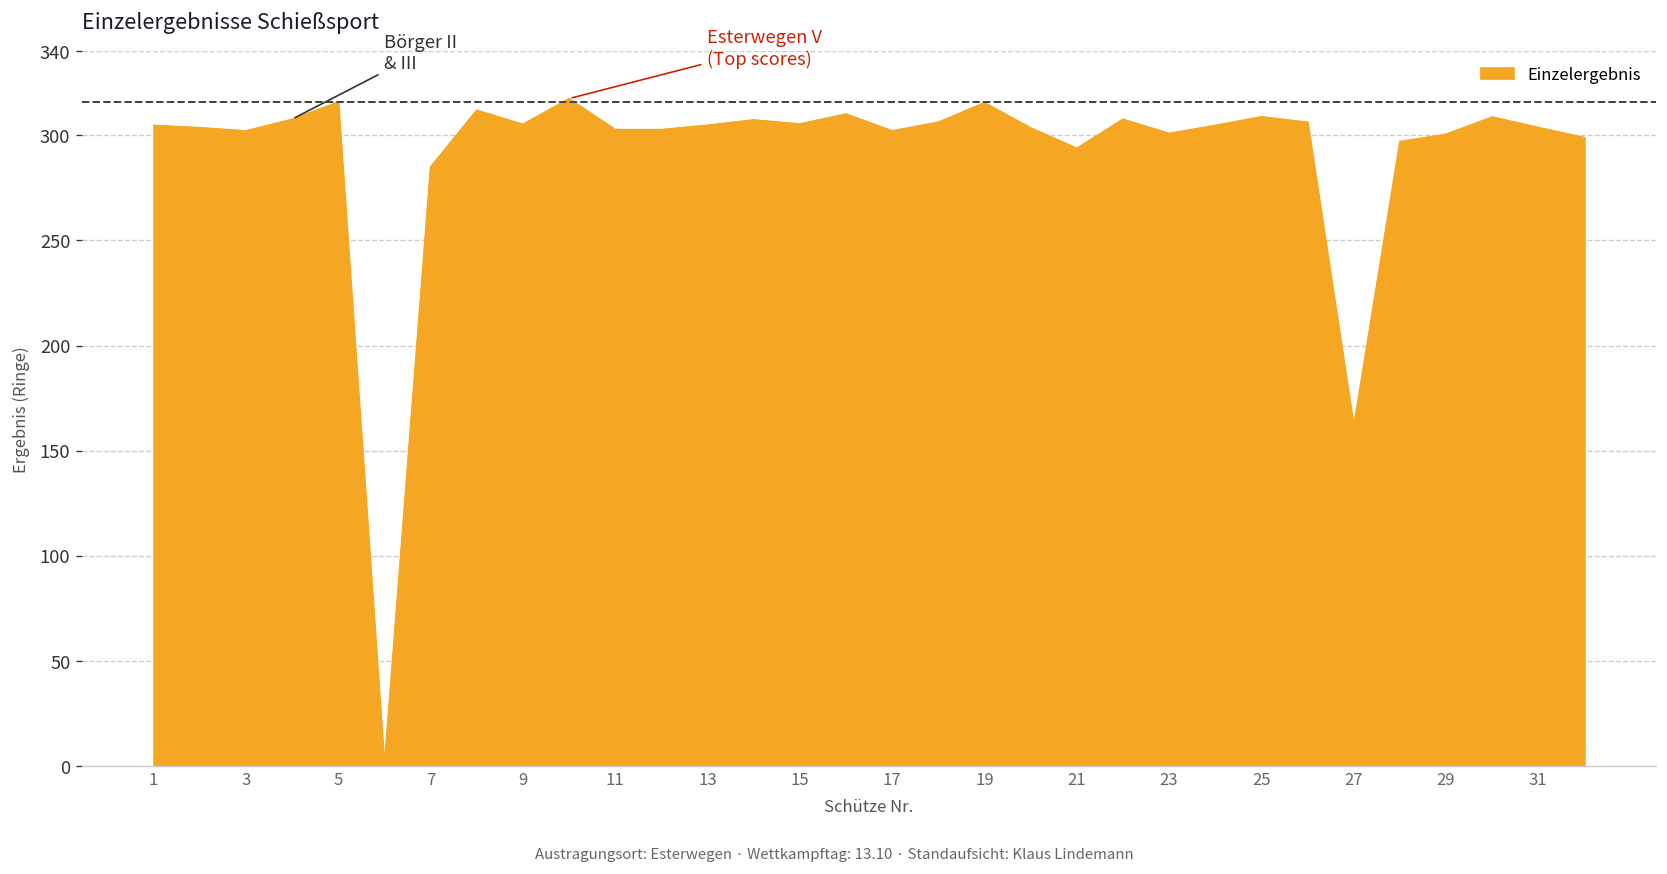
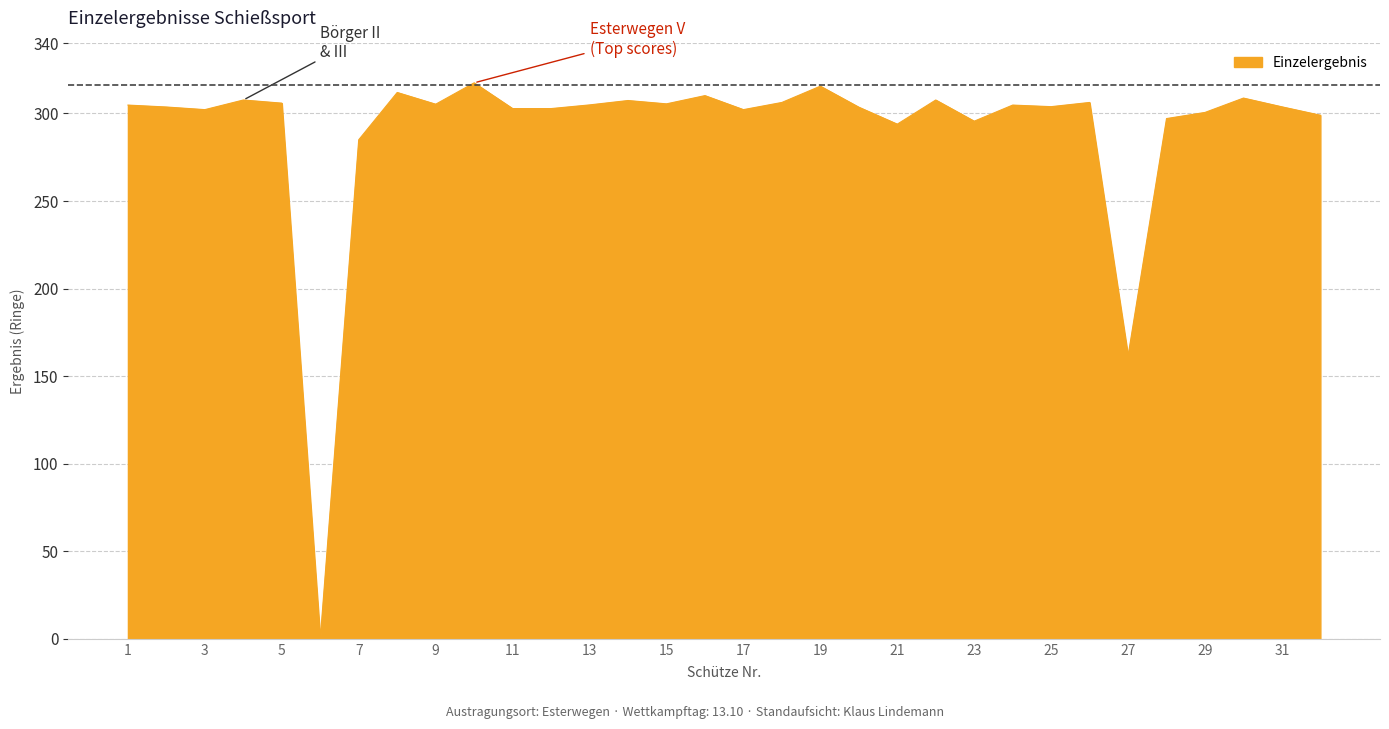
  {
    "1": 305,
    "3": 302,
-   "5": 316,
+   "5": 306,
    "7": 285,
    "9": 305,
    "11": 303,
    "13": 305,
    "15": 306,
    "17": 302,
    "19": 316,
    "21": 294,
-   "23": 301,
-   "25": 309,
+   "23": 296,
+   "25": 304,
    "27": 162,
    "29": 301,
    "31": 304
  }
